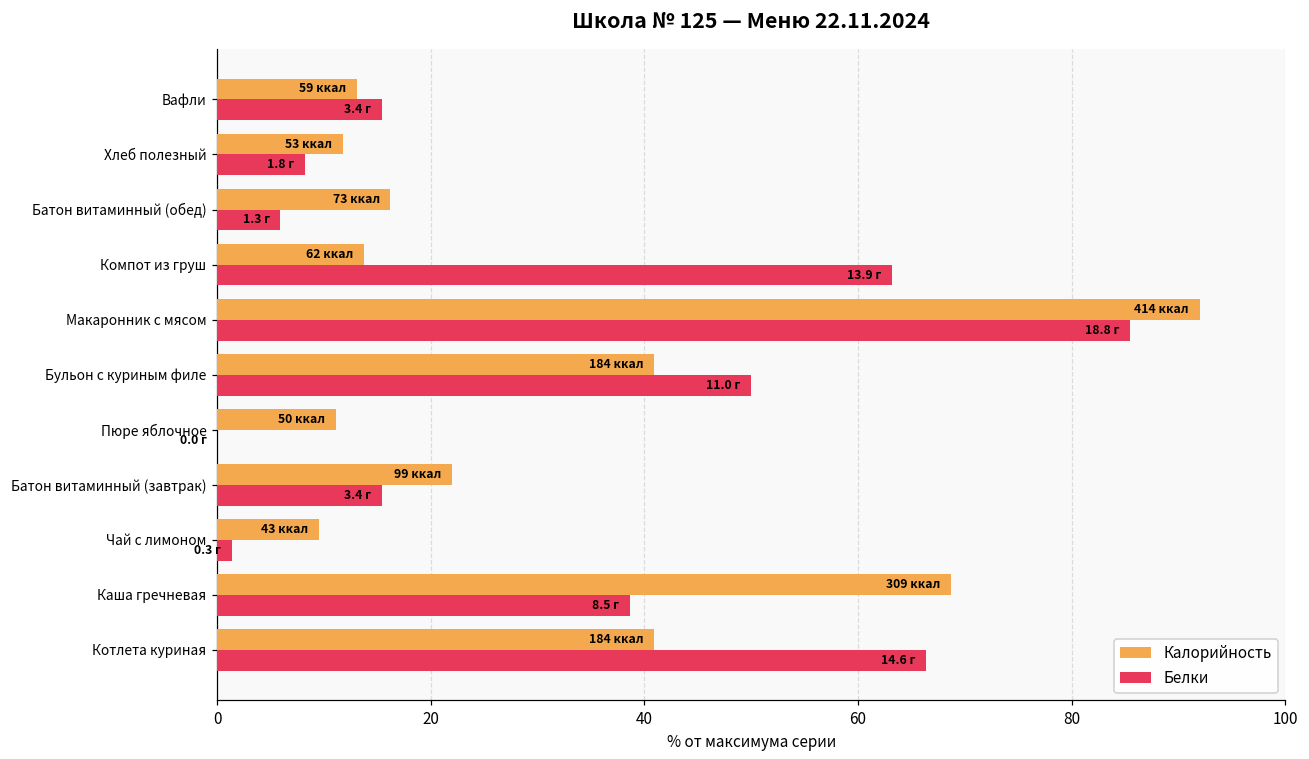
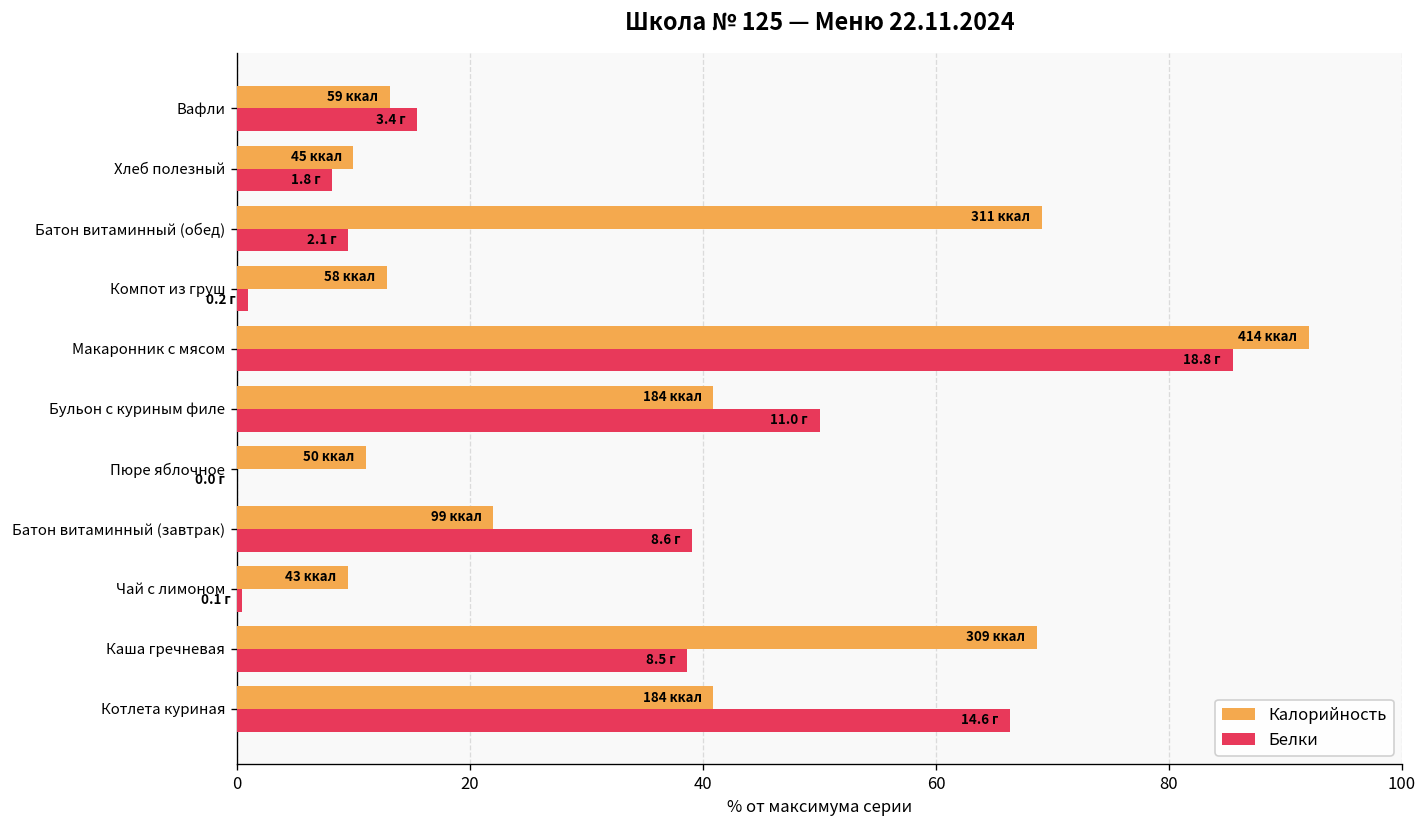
  {
    "Калорийность": {
-     "Хлеб полезный": 53,
-     "Батон витаминный (обед)": 73,
-     "Компот из груш": 62
+     "Хлеб полезный": 45,
+     "Батон витаминный (обед)": 311,
+     "Компот из груш": 58
    },
    "Белки": {
-     "Батон витаминный (обед)": 1.3,
-     "Компот из груш": 13.9,
+     "Батон витаминный (обед)": 2.1,
+     "Компот из груш": 0.2,
      "Пюре яблочное": 0.0,
-     "Батон витаминный (завтрак)": 3.4,
-     "Чай с лимоном": 0.3
+     "Батон витаминный (завтрак)": 8.6,
+     "Чай с лимоном": 0.1
    }
  }
